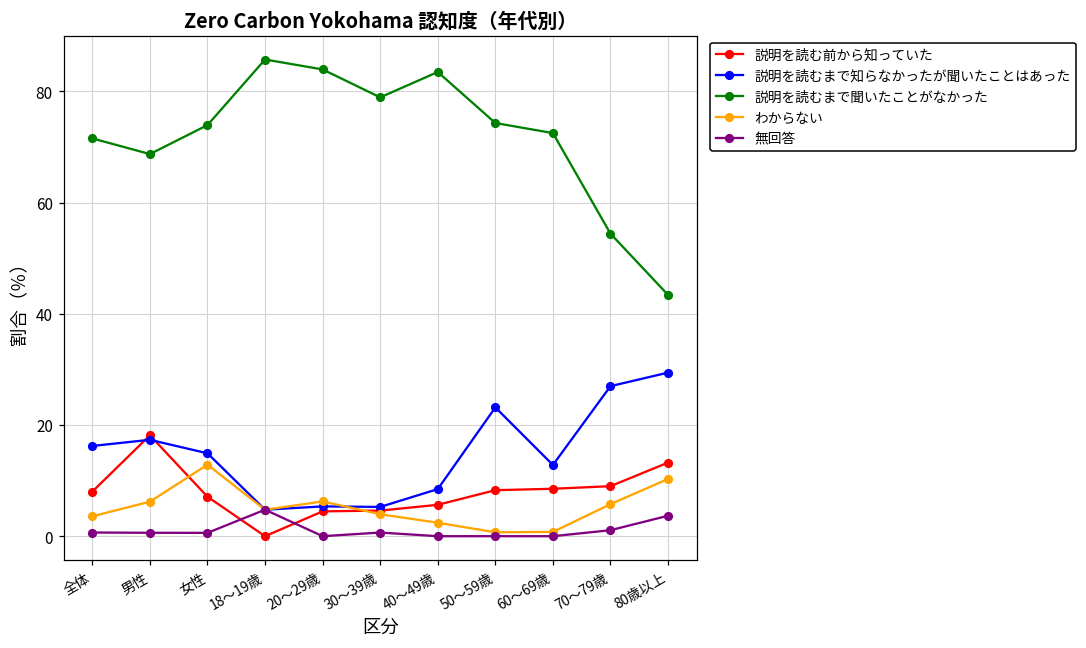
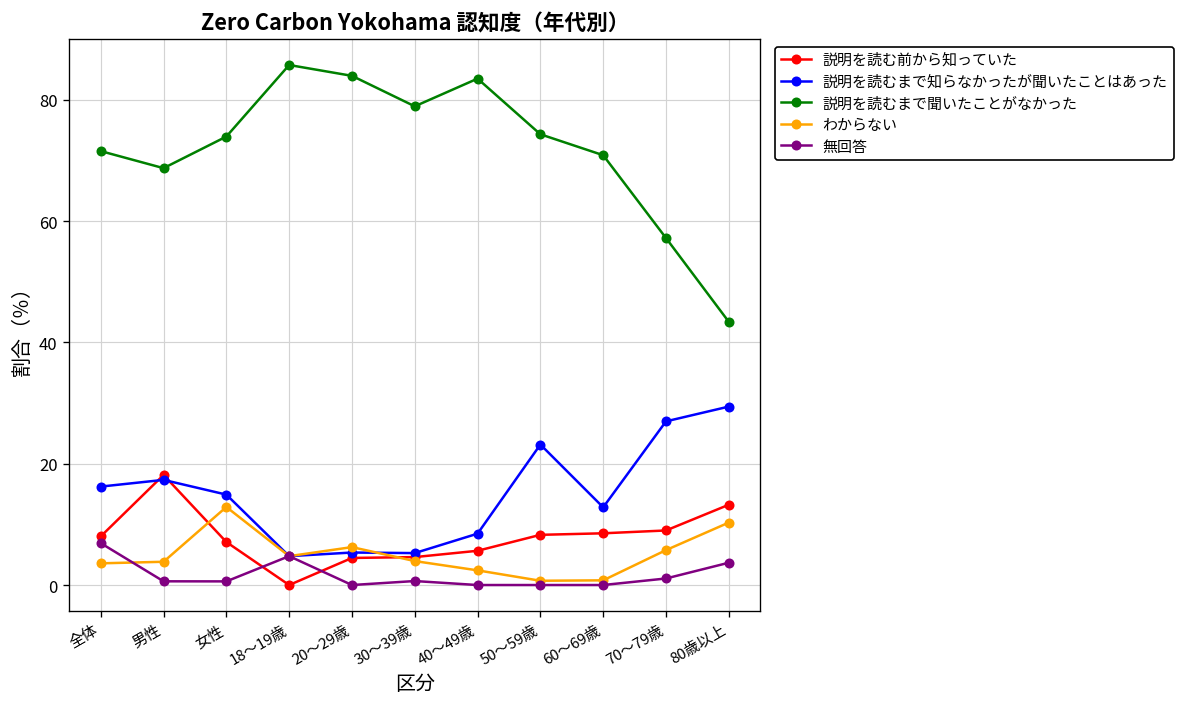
  {
    "説明を読む前から知っていた": {
      "全体": 8,
      "男性": 18,
      "女性": 7,
      "18～19歳": 0,
      "20～29歳": 4,
      "30～39歳": 5,
      "40～49歳": 6,
      "50～59歳": 8,
      "60～69歳": 9,
      "70～79歳": 9,
      "80歳以上": 13
    },
    "説明を読むまで知らなかったが聞いたことはあった": {
      "全体": 16,
      "男性": 17,
      "女性": 15,
      "20～29歳": 5,
      "30～39歳": 5,
      "40～49歳": 8,
      "50～59歳": 23,
      "60～69歳": 13,
      "70～79歳": 27,
      "80歳以上": 29
    },
    "説明を読むまで聞いたことがなかった": {
      "全体": 72,
      "男性": 69,
      "女性": 74,
      "18～19歳": 86,
      "20～29歳": 84,
      "30～39歳": 79,
      "40～49歳": 83,
      "50～59歳": 74,
-     "60～69歳": 72,
-     "70～79歳": 54,
+     "60～69歳": 71,
+     "70～79歳": 57,
      "80歳以上": 43
    },
    "わからない": {
      "全体": 4,
-     "男性": 6,
+     "男性": 4,
      "女性": 13,
      "20～29歳": 6,
      "30～39歳": 4,
      "40～49歳": 2,
      "50～59歳": 1,
      "60～69歳": 1,
      "70～79歳": 6,
      "80歳以上": 10
    },
    "無回答": {
-     "全体": 1,
+     "全体": 7,
      "男性": 1,
      "女性": 1,
      "20～29歳": 0,
      "30～39歳": 1,
      "40～49歳": 0,
      "50～59歳": 0,
      "60～69歳": 0,
      "70～79歳": 1,
      "80歳以上": 4
    }
  }
